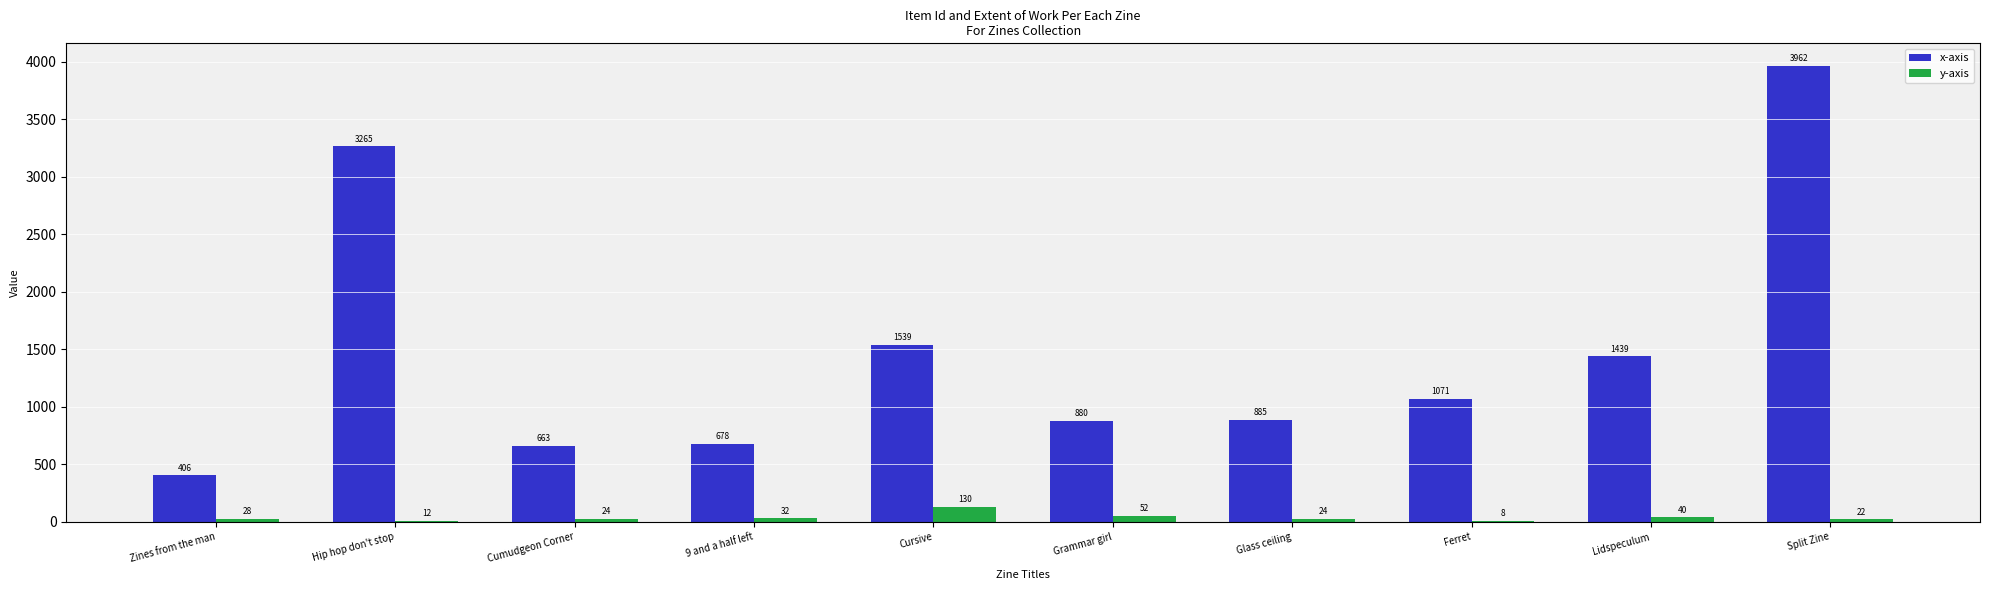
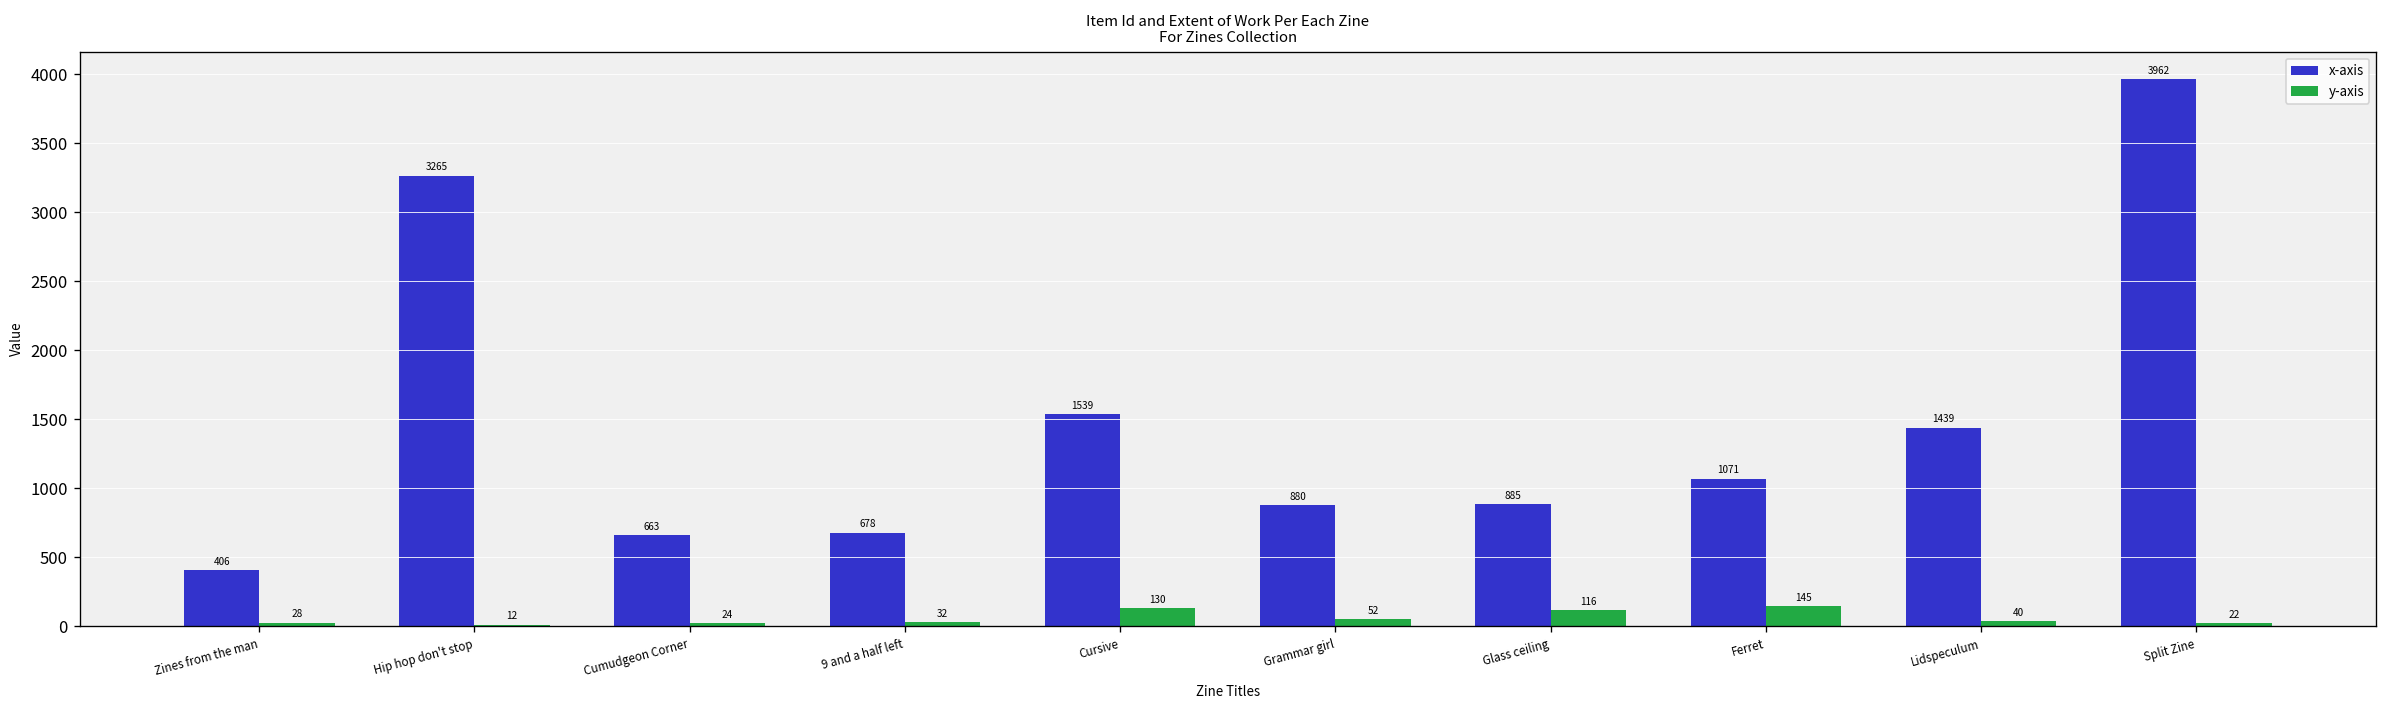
  {
    "x-axis": {
      "Zines from the man": 406,
      "Hip hop don't stop": 3265,
      "Cumudgeon Corner": 663,
      "9 and a half left": 678,
      "Cursive": 1539,
      "Grammar girl": 880,
      "Glass ceiling": 885,
      "Ferret": 1071,
      "Lidspeculum": 1439,
      "Split Zine": 3962
    },
    "y-axis": {
      "Zines from the man": 28,
      "Hip hop don't stop": 12,
      "Cumudgeon Corner": 24,
      "9 and a half left": 32,
      "Cursive": 130,
      "Grammar girl": 52,
-     "Glass ceiling": 24,
-     "Ferret": 8,
+     "Glass ceiling": 116,
+     "Ferret": 145,
      "Lidspeculum": 40,
      "Split Zine": 22
    }
  }
